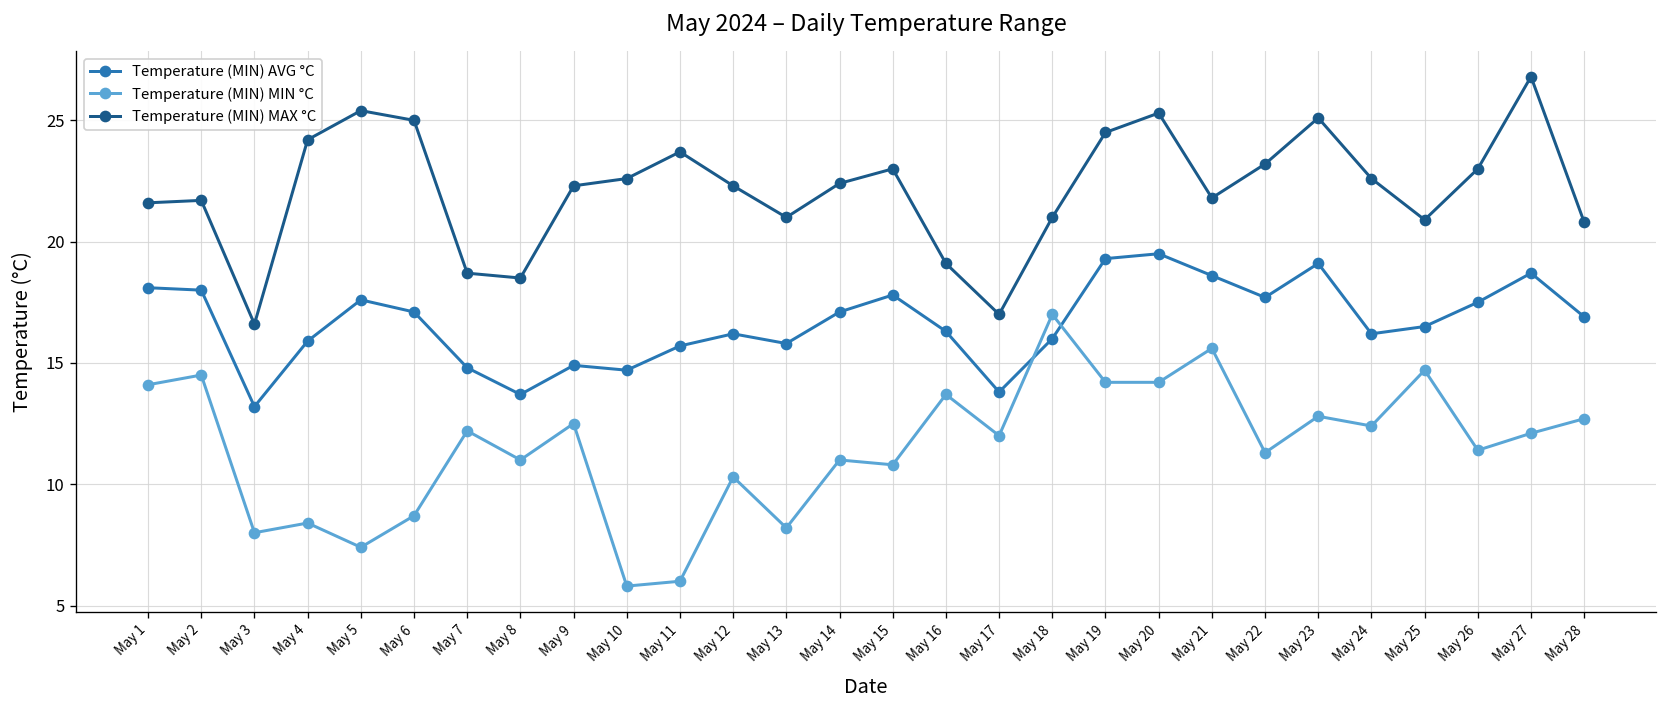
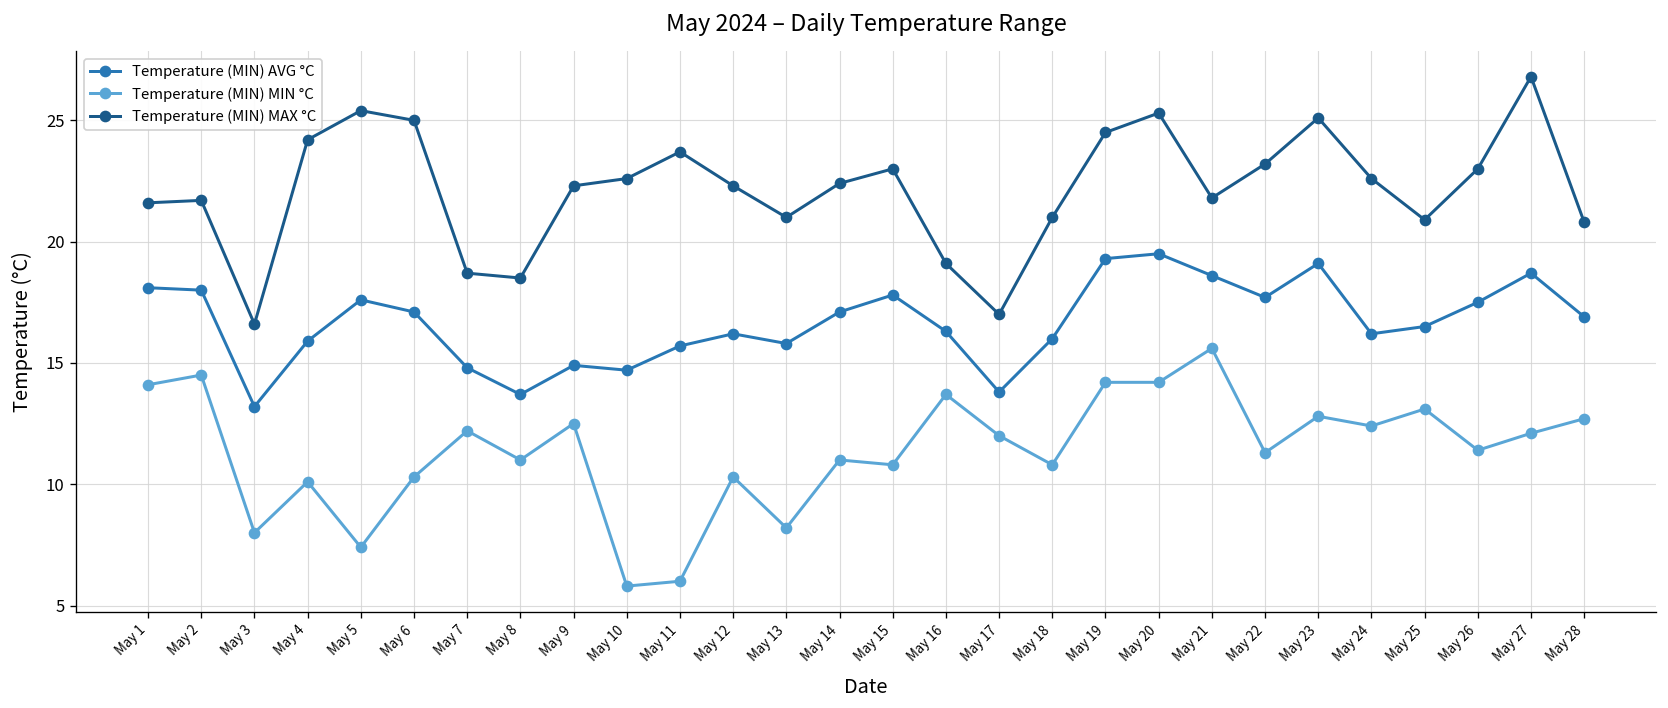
  {
    "Temperature (MIN) MIN °C": {
      "May 1": 14.1,
      "May 2": 14.5,
      "May 3": 8.0,
-     "May 4": 8.4,
+     "May 4": 10.1,
      "May 5": 7.4,
-     "May 6": 8.7,
+     "May 6": 10.3,
      "May 7": 12.2,
      "May 8": 11.0,
      "May 9": 12.5,
      "May 10": 5.8,
      "May 11": 6.0,
      "May 12": 10.3,
      "May 13": 8.2,
      "May 14": 11.0,
      "May 15": 10.8,
      "May 16": 13.7,
      "May 17": 12.0,
-     "May 18": 17.0,
+     "May 18": 10.8,
      "May 19": 14.2,
      "May 20": 14.2,
      "May 21": 15.6,
      "May 22": 11.3,
      "May 23": 12.8,
      "May 24": 12.4,
-     "May 25": 14.7,
+     "May 25": 13.1,
      "May 26": 11.4,
      "May 27": 12.1,
      "May 28": 12.7
    }
  }
